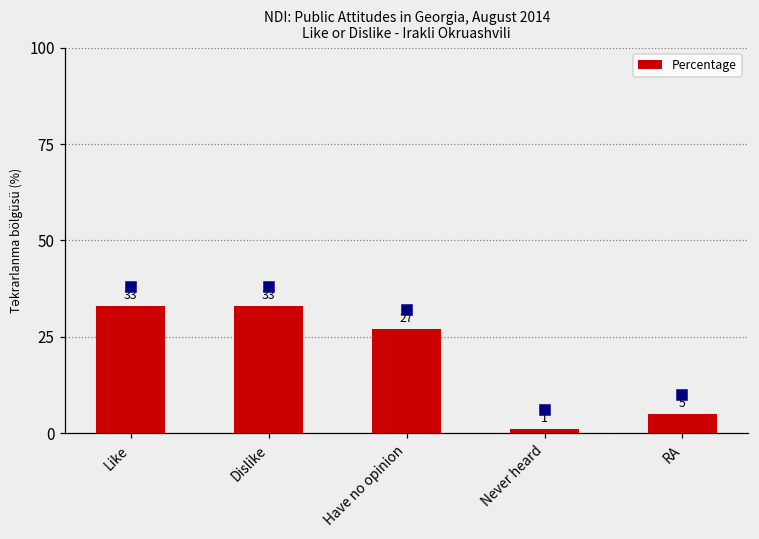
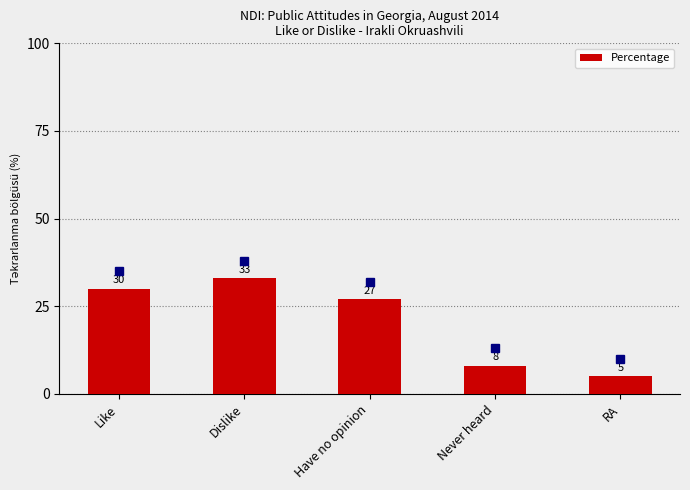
  {
    "Percentage": {
-     "Like": 33,
+     "Like": 30,
      "Dislike": 33,
      "Have no opinion": 27,
-     "Never heard": 1,
+     "Never heard": 8,
      "RA": 5
    }
  }
